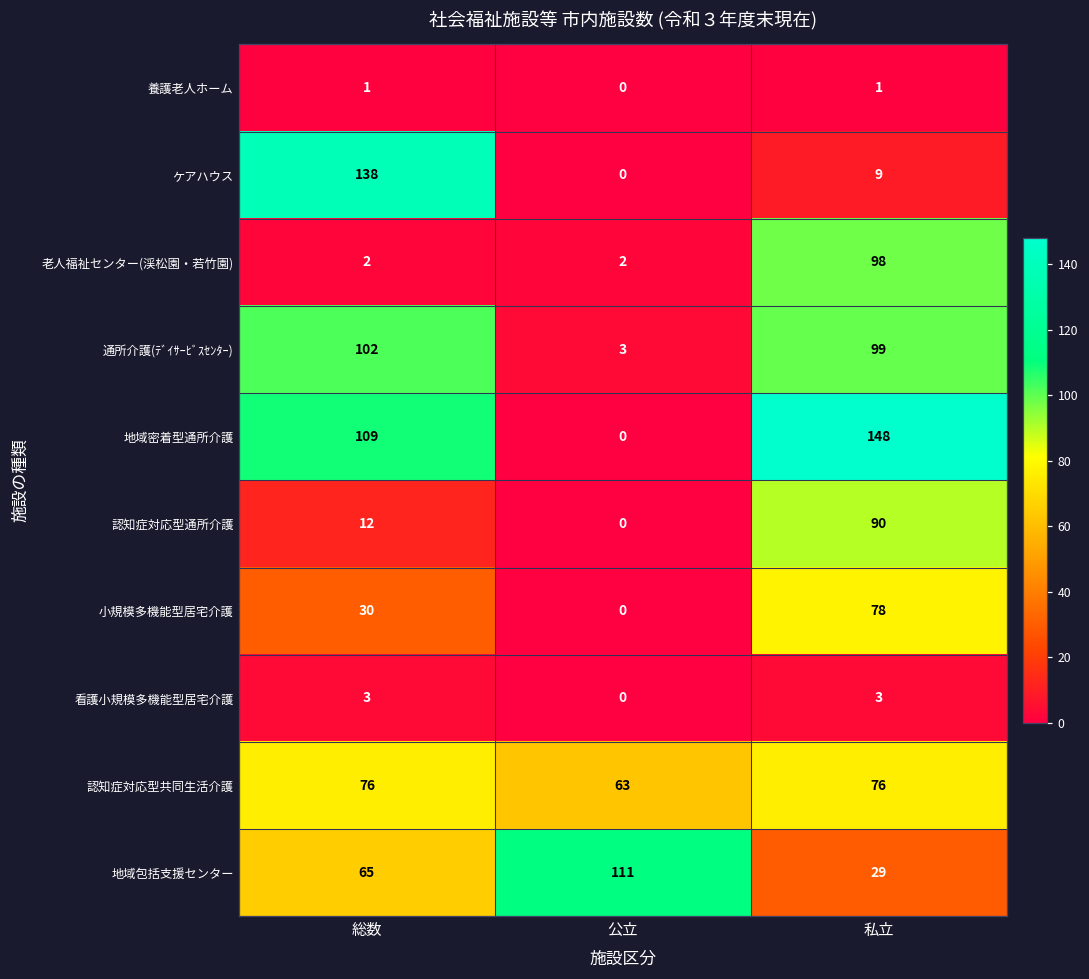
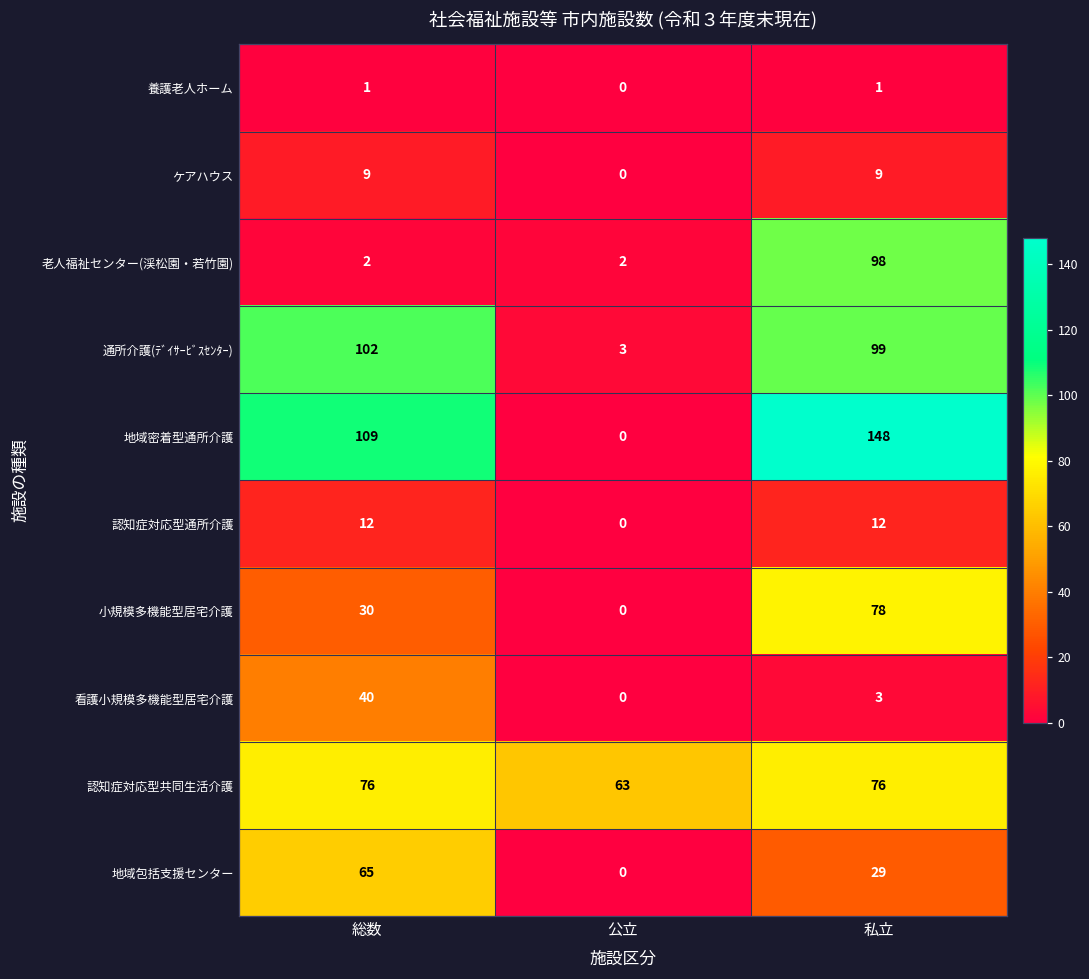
  {
    "養護老人ホーム": {
      "総数": 1,
      "公立": 0,
      "私立": 1
    },
    "ケアハウス": {
-     "総数": 138,
+     "総数": 9,
      "公立": 0,
      "私立": 9
    },
    "老人福祉センター(渓松園・若竹園)": {
      "総数": 2,
      "公立": 2,
      "私立": 98
    },
    "通所介護(ﾃﾞｲｻｰﾋﾞｽｾﾝﾀｰ)": {
      "総数": 102,
      "公立": 3,
      "私立": 99
    },
    "地域密着型通所介護": {
      "総数": 109,
      "公立": 0,
      "私立": 148
    },
    "認知症対応型通所介護": {
      "総数": 12,
      "公立": 0,
-     "私立": 90
+     "私立": 12
    },
    "小規模多機能型居宅介護": {
      "総数": 30,
      "公立": 0,
      "私立": 78
    },
    "看護小規模多機能型居宅介護": {
-     "総数": 3,
+     "総数": 40,
      "公立": 0,
      "私立": 3
    },
    "認知症対応型共同生活介護": {
      "総数": 76,
      "公立": 63,
      "私立": 76
    },
    "地域包括支援センター": {
      "総数": 65,
-     "公立": 111,
+     "公立": 0,
      "私立": 29
    }
  }
